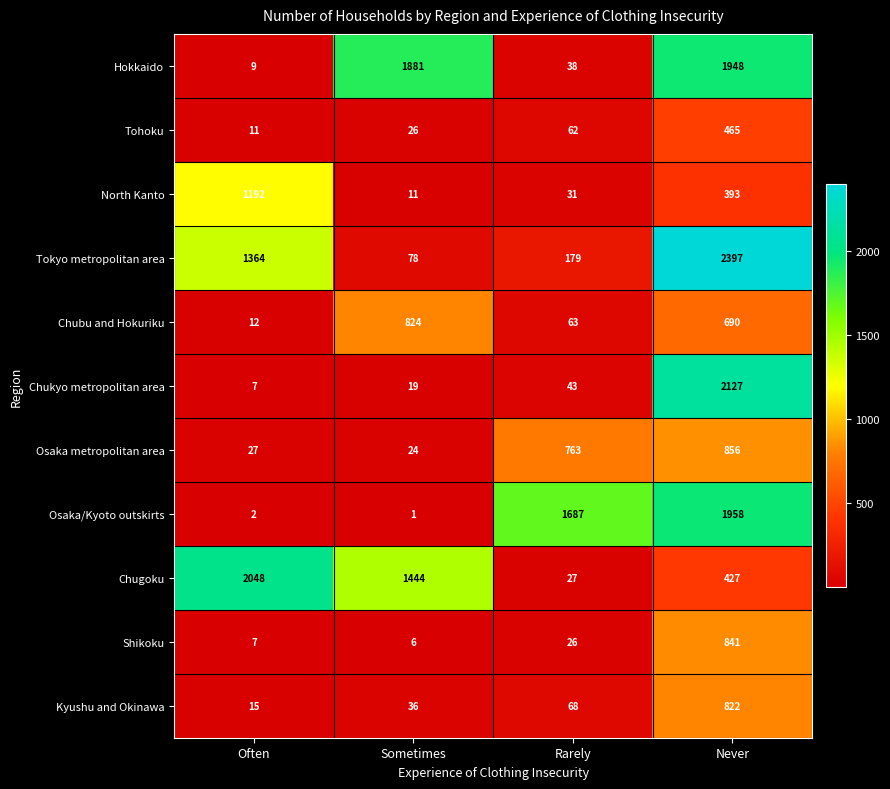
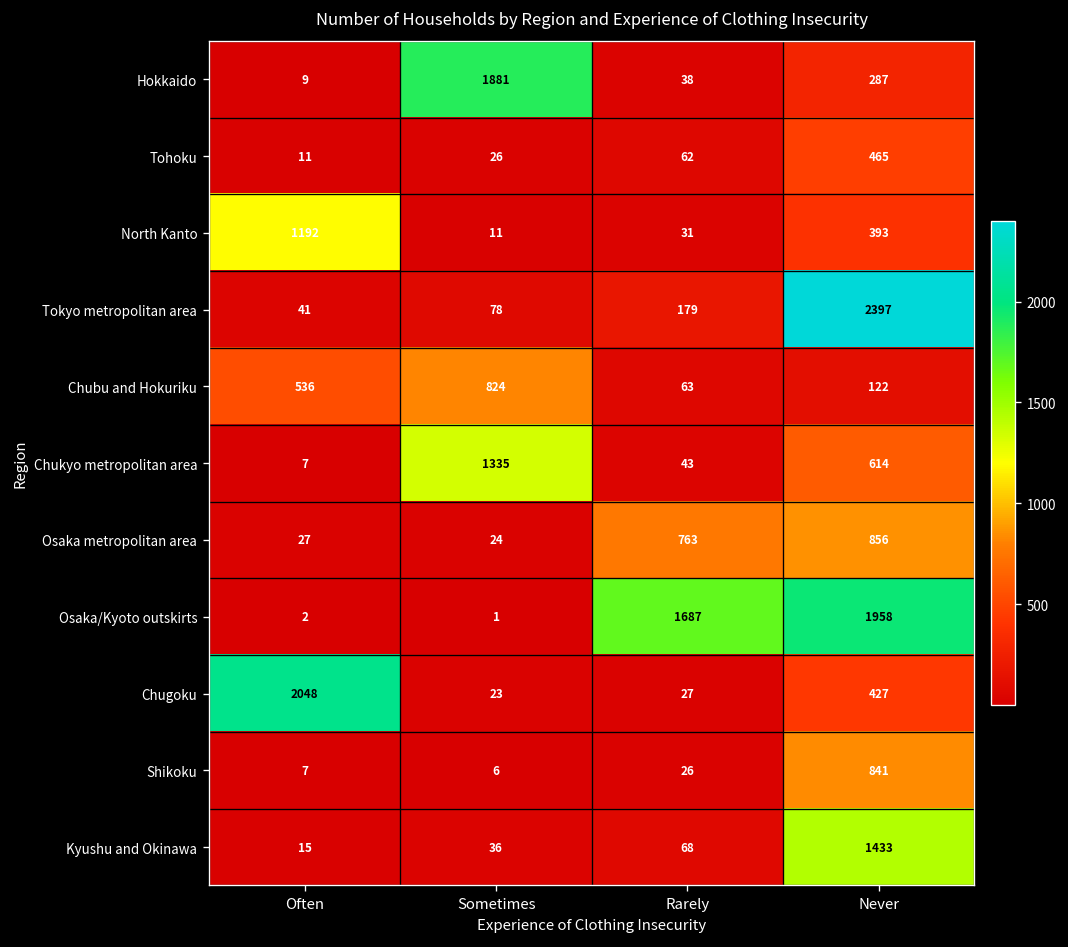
  {
    "Hokkaido": {
      "Often": 9,
      "Sometimes": 1881,
      "Rarely": 38,
-     "Never": 1948
+     "Never": 287
    },
    "Tohoku": {
      "Often": 11,
      "Sometimes": 26,
      "Rarely": 62,
      "Never": 465
    },
    "North Kanto": {
      "Often": 1192,
      "Sometimes": 11,
      "Rarely": 31,
      "Never": 393
    },
    "Tokyo metropolitan area": {
-     "Often": 1364,
+     "Often": 41,
      "Sometimes": 78,
      "Rarely": 179,
      "Never": 2397
    },
    "Chubu and Hokuriku": {
-     "Often": 12,
+     "Often": 536,
      "Sometimes": 824,
      "Rarely": 63,
-     "Never": 690
+     "Never": 122
    },
    "Chukyo metropolitan area": {
      "Often": 7,
-     "Sometimes": 19,
+     "Sometimes": 1335,
      "Rarely": 43,
-     "Never": 2127
+     "Never": 614
    },
    "Osaka metropolitan area": {
      "Often": 27,
      "Sometimes": 24,
      "Rarely": 763,
      "Never": 856
    },
    "Osaka/Kyoto outskirts": {
      "Often": 2,
      "Sometimes": 1,
      "Rarely": 1687,
      "Never": 1958
    },
    "Chugoku": {
      "Often": 2048,
-     "Sometimes": 1444,
+     "Sometimes": 23,
      "Rarely": 27,
      "Never": 427
    },
    "Shikoku": {
      "Often": 7,
      "Sometimes": 6,
      "Rarely": 26,
      "Never": 841
    },
    "Kyushu and Okinawa": {
      "Often": 15,
      "Sometimes": 36,
      "Rarely": 68,
-     "Never": 822
+     "Never": 1433
    }
  }
